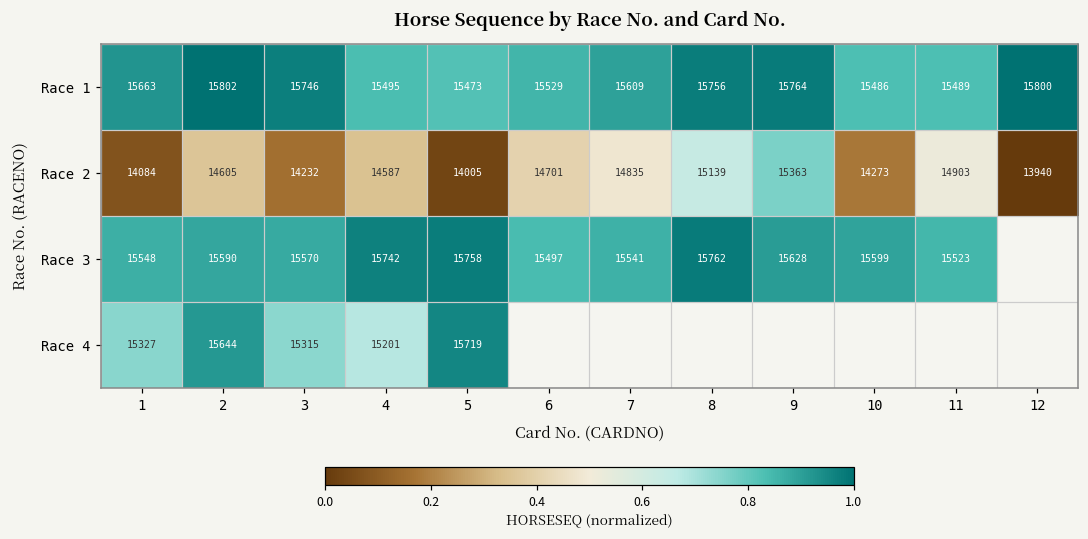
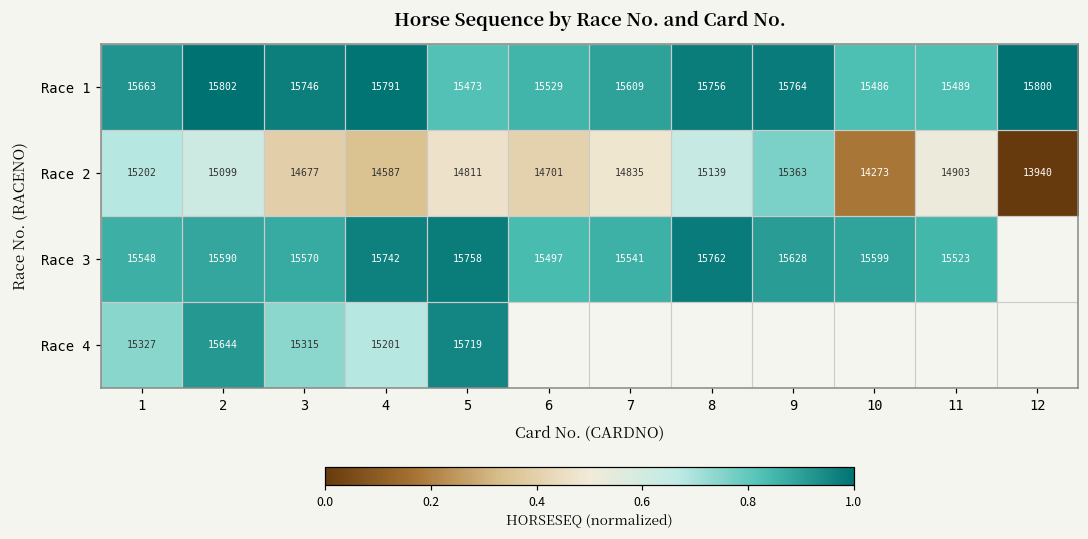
  {
    "Race 1": {
      "1": 15663,
      "2": 15802,
      "3": 15746,
-     "4": 15495,
+     "4": 15791,
      "5": 15473,
      "6": 15529,
      "7": 15609,
      "8": 15756,
      "9": 15764,
      "10": 15486,
      "11": 15489,
      "12": 15800
    },
    "Race 2": {
-     "1": 14084,
-     "2": 14605,
-     "3": 14232,
+     "1": 15202,
+     "2": 15099,
+     "3": 14677,
      "4": 14587,
-     "5": 14005,
+     "5": 14811,
      "6": 14701,
      "7": 14835,
      "8": 15139,
      "9": 15363,
      "10": 14273,
      "11": 14903,
      "12": 13940
    },
    "Race 3": {
      "1": 15548,
      "2": 15590,
      "3": 15570,
      "4": 15742,
      "5": 15758,
      "6": 15497,
      "7": 15541,
      "8": 15762,
      "9": 15628,
      "10": 15599,
      "11": 15523
    },
    "Race 4": {
      "1": 15327,
      "2": 15644,
      "3": 15315,
      "4": 15201,
      "5": 15719
    }
  }
